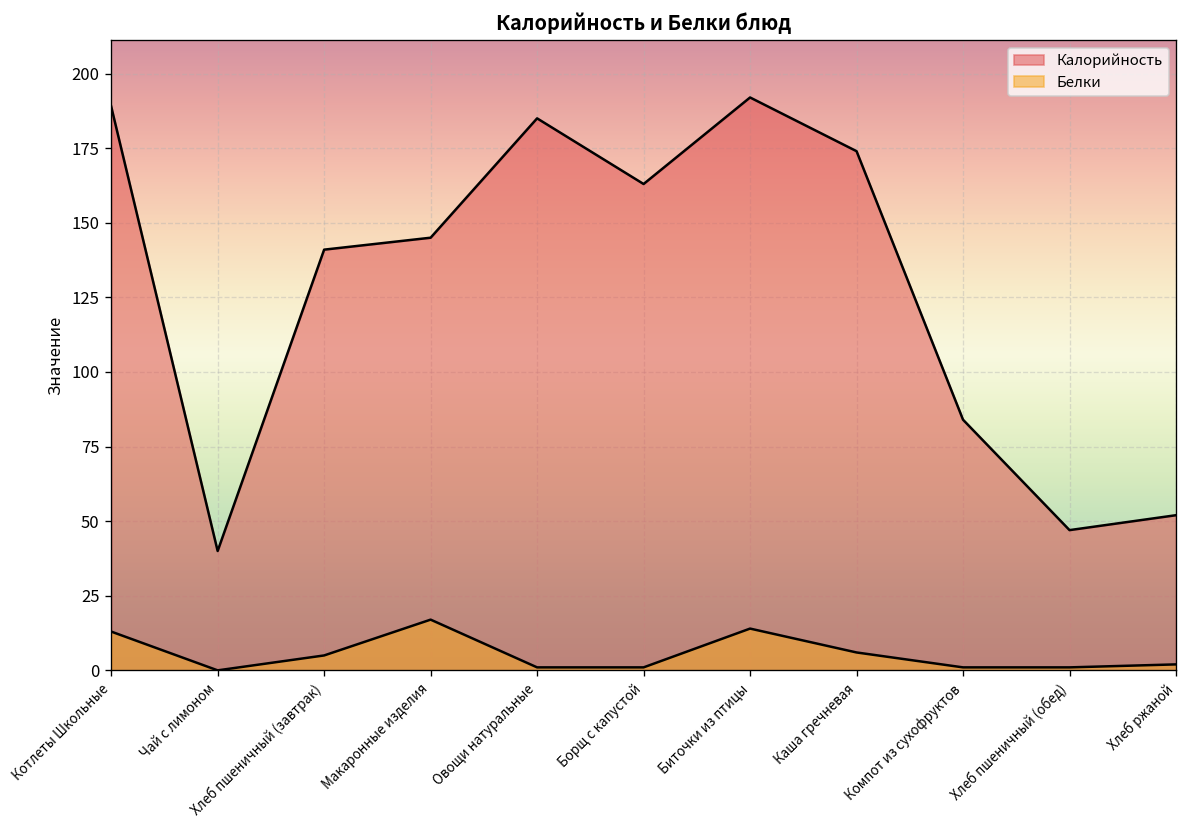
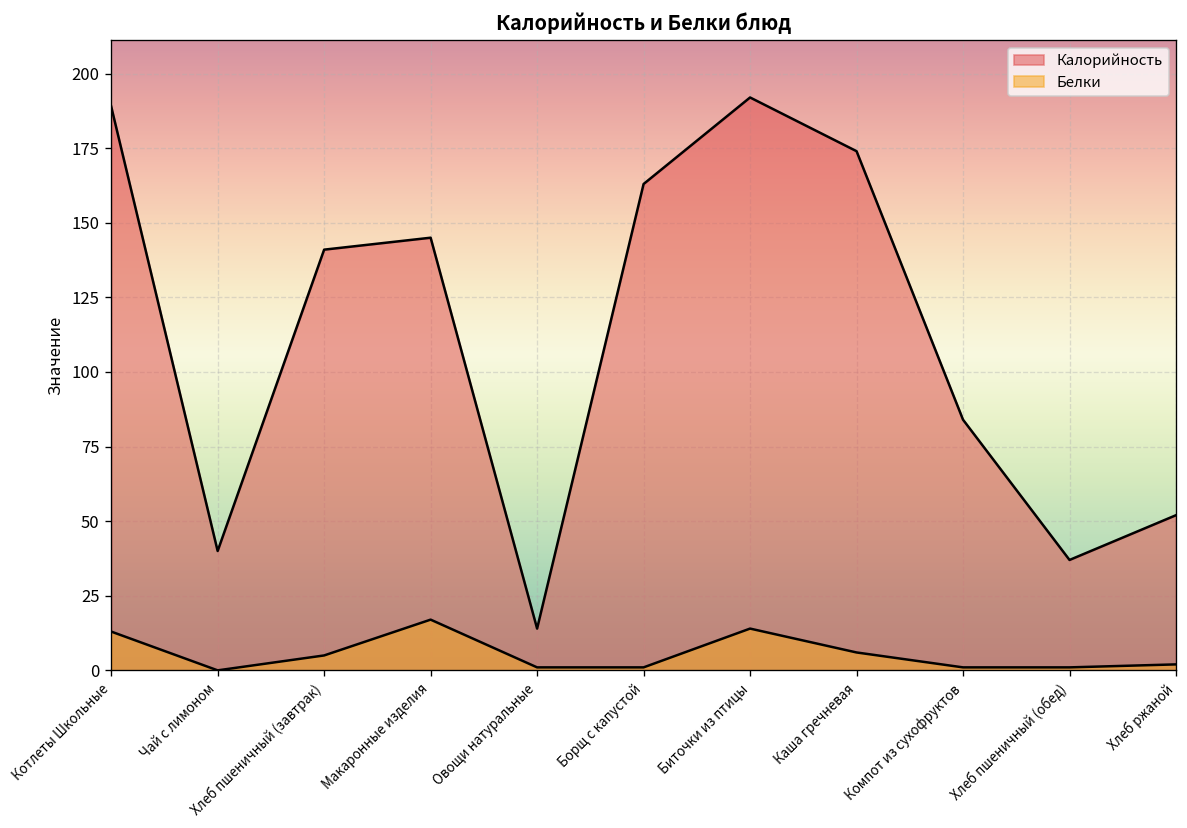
  {
    "Калорийность": {
      "Котлеты Школьные": 189,
      "Чай с лимоном": 40,
      "Хлеб пшеничный (завтрак)": 141,
      "Макаронные изделия": 145,
-     "Овощи натуральные": 185,
+     "Овощи натуральные": 14,
      "Борщ с капустой": 163,
      "Биточки из птицы": 192,
      "Каша гречневая": 174,
      "Компот из сухофруктов": 84,
-     "Хлеб пшеничный (обед)": 47,
+     "Хлеб пшеничный (обед)": 37,
      "Хлеб ржаной": 52
    },
    "Белки": {
      "Котлеты Школьные": 13,
      "Чай с лимоном": 0,
      "Хлеб пшеничный (завтрак)": 5,
      "Макаронные изделия": 17,
      "Овощи натуральные": 1,
      "Борщ с капустой": 1,
      "Биточки из птицы": 14,
      "Каша гречневая": 6,
      "Компот из сухофруктов": 1,
      "Хлеб пшеничный (обед)": 1,
      "Хлеб ржаной": 2
    }
  }
